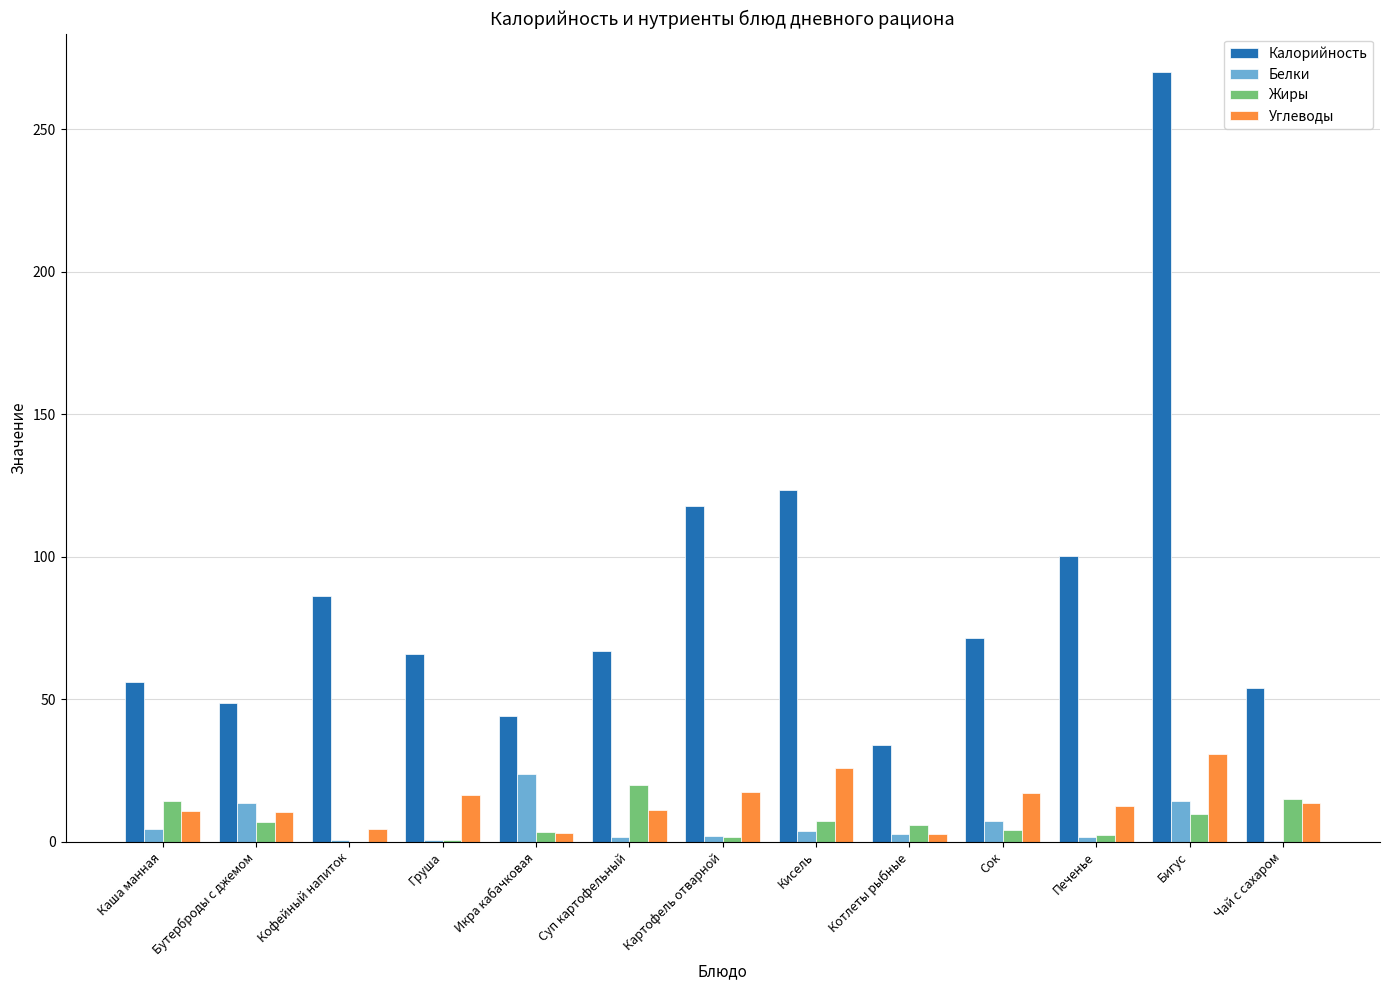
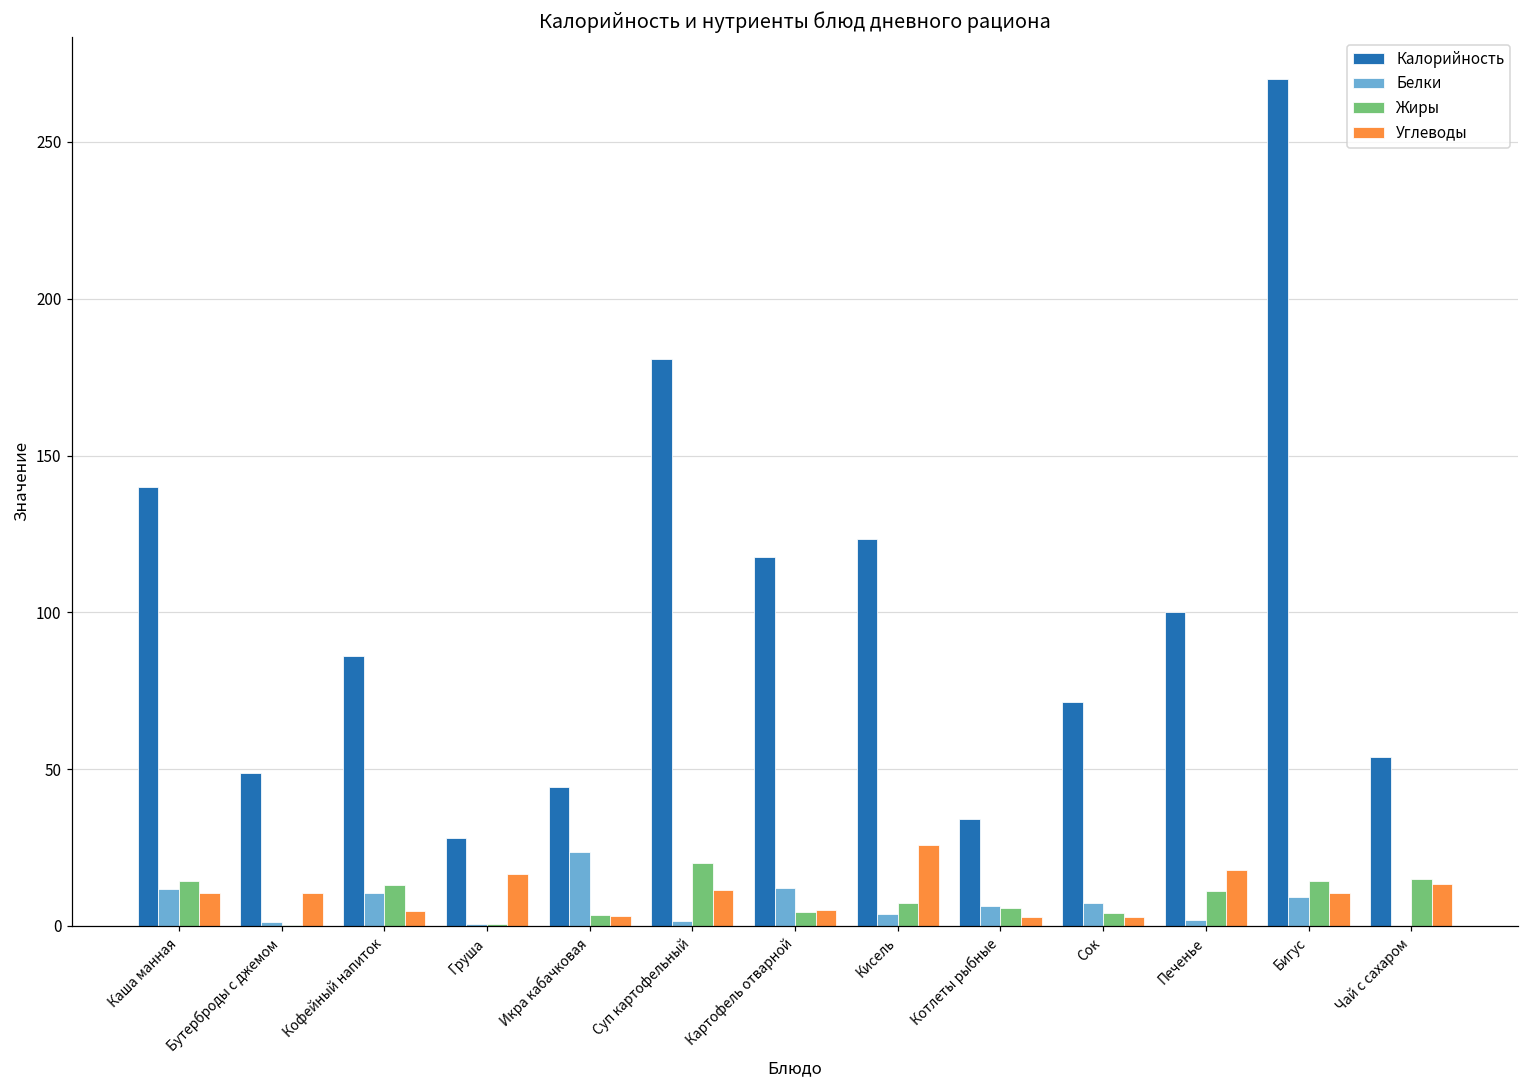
  {
    "Калорийность": {
-     "Каша манная": 56,
+     "Каша манная": 140,
      "Бутерброды с джемом": 49,
      "Кофейный напиток": 86,
-     "Груша": 66,
+     "Груша": 28,
      "Икра кабачковая": 44,
-     "Суп картофельный": 67,
+     "Суп картофельный": 181,
      "Картофель отварной": 118,
      "Кисель": 124,
      "Котлеты рыбные": 34,
      "Сок": 71,
      "Печенье": 100,
      "Бигус": 270,
      "Чай с сахаром": 54
    },
    "Белки": {
-     "Каша манная": 5,
-     "Бутерброды с джемом": 14,
-     "Кофейный напиток": 1,
+     "Каша манная": 12,
+     "Бутерброды с джемом": 1,
+     "Кофейный напиток": 11,
      "Икра кабачковая": 24,
      "Суп картофельный": 2,
-     "Картофель отварной": 2,
+     "Картофель отварной": 12,
      "Кисель": 4,
-     "Котлеты рыбные": 3,
+     "Котлеты рыбные": 6,
      "Сок": 7,
      "Печенье": 2,
-     "Бигус": 14
+     "Бигус": 9
    },
    "Жиры": {
      "Каша манная": 14,
-     "Бутерброды с джемом": 7,
-     "Кофейный напиток": 0,
+     "Бутерброды с джемом": 0,
+     "Кофейный напиток": 13,
      "Икра кабачковая": 4,
      "Суп картофельный": 20,
-     "Картофель отварной": 2,
+     "Картофель отварной": 4,
      "Кисель": 7,
      "Котлеты рыбные": 6,
      "Сок": 4,
-     "Печенье": 2,
-     "Бигус": 10,
+     "Печенье": 11,
+     "Бигус": 14,
      "Чай с сахаром": 15
    },
    "Углеводы": {
      "Каша манная": 11,
      "Бутерброды с джемом": 11,
      "Кофейный напиток": 5,
      "Груша": 17,
      "Икра кабачковая": 3,
      "Суп картофельный": 11,
-     "Картофель отварной": 18,
+     "Картофель отварной": 5,
      "Кисель": 26,
      "Котлеты рыбные": 3,
-     "Сок": 17,
-     "Печенье": 13,
-     "Бигус": 31,
+     "Сок": 3,
+     "Печенье": 18,
+     "Бигус": 11,
      "Чай с сахаром": 14
    }
  }
